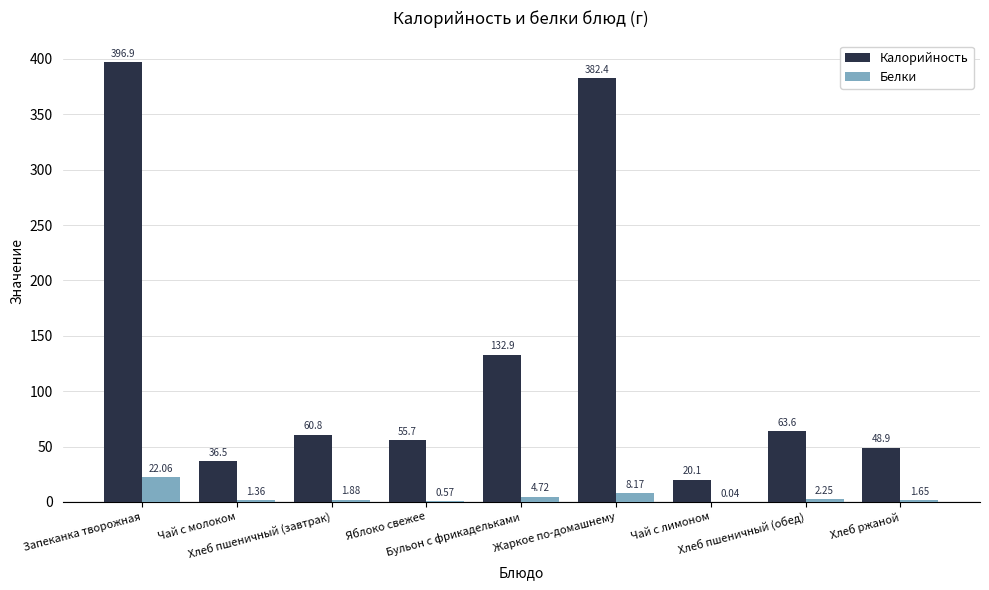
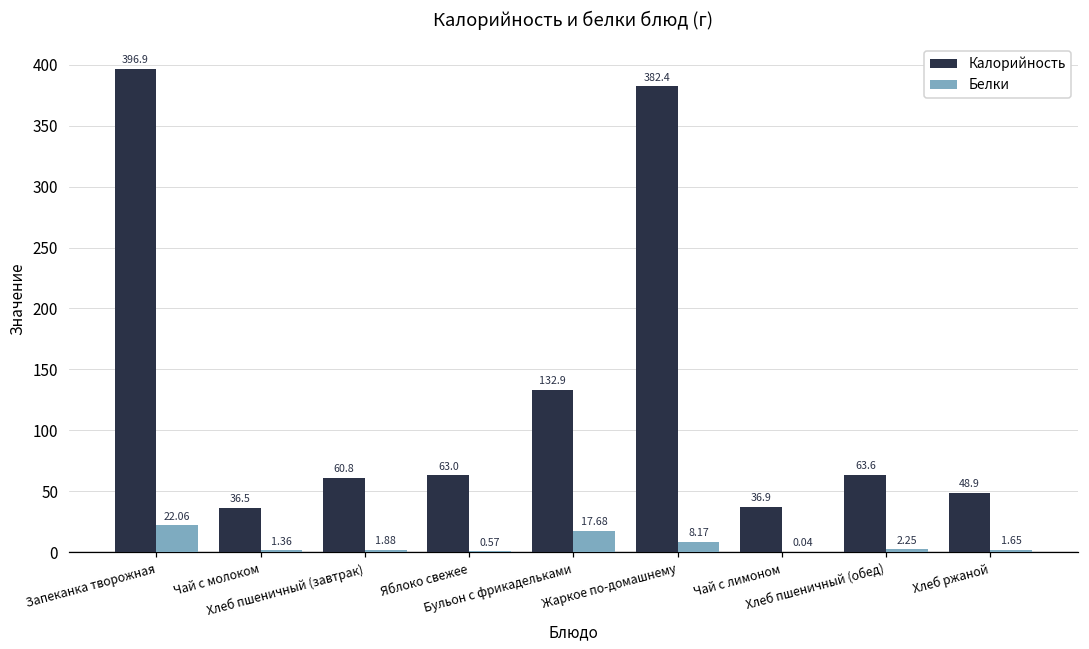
  {
    "Калорийность": {
      "Запеканка творожная": 396.9,
      "Чай с молоком": 36.5,
      "Хлеб пшеничный (завтрак)": 60.8,
-     "Яблоко свежее": 55.7,
+     "Яблоко свежее": 63.0,
      "Бульон с фрикадельками": 132.9,
      "Жаркое по-домашнему": 382.4,
-     "Чай с лимоном": 20.1,
+     "Чай с лимоном": 36.9,
      "Хлеб пшеничный (обед)": 63.6,
      "Хлеб ржаной": 48.9
    },
    "Белки": {
      "Запеканка творожная": 22.06,
      "Чай с молоком": 1.36,
      "Хлеб пшеничный (завтрак)": 1.88,
      "Яблоко свежее": 0.57,
-     "Бульон с фрикадельками": 4.72,
+     "Бульон с фрикадельками": 17.68,
      "Жаркое по-домашнему": 8.17,
      "Чай с лимоном": 0.04,
      "Хлеб пшеничный (обед)": 2.25,
      "Хлеб ржаной": 1.65
    }
  }
